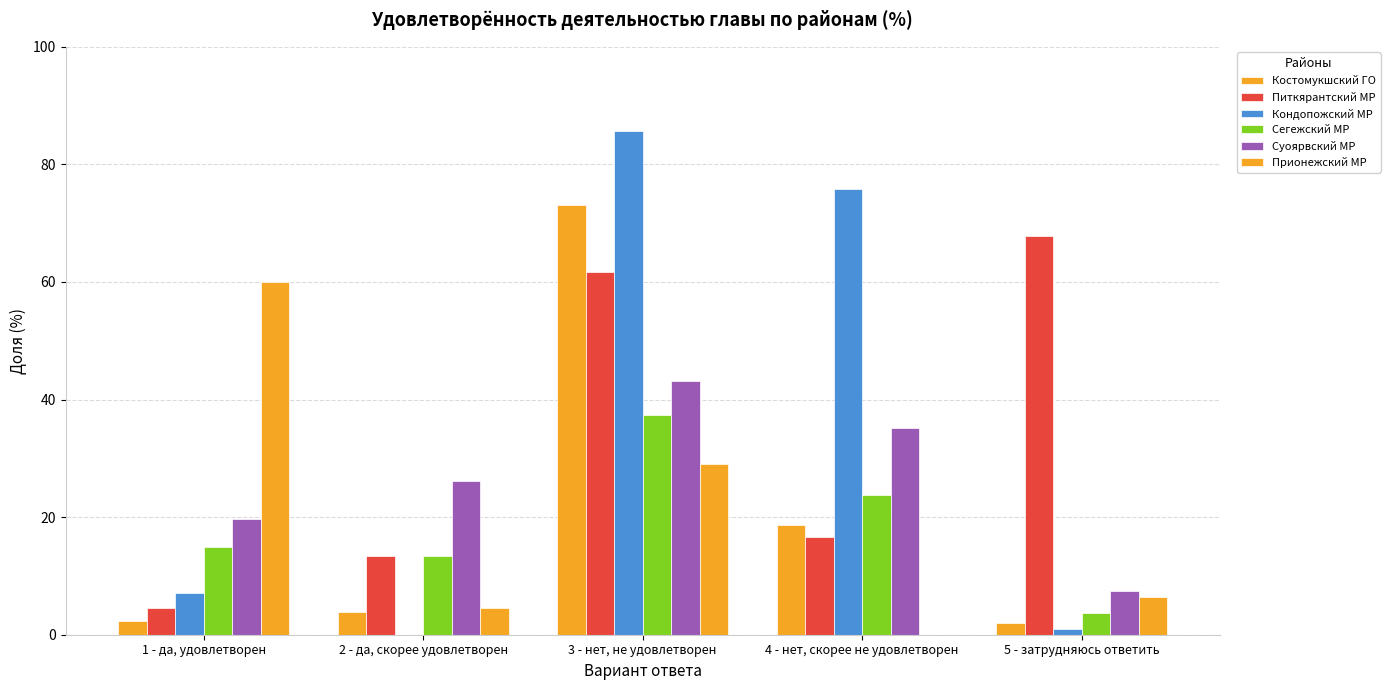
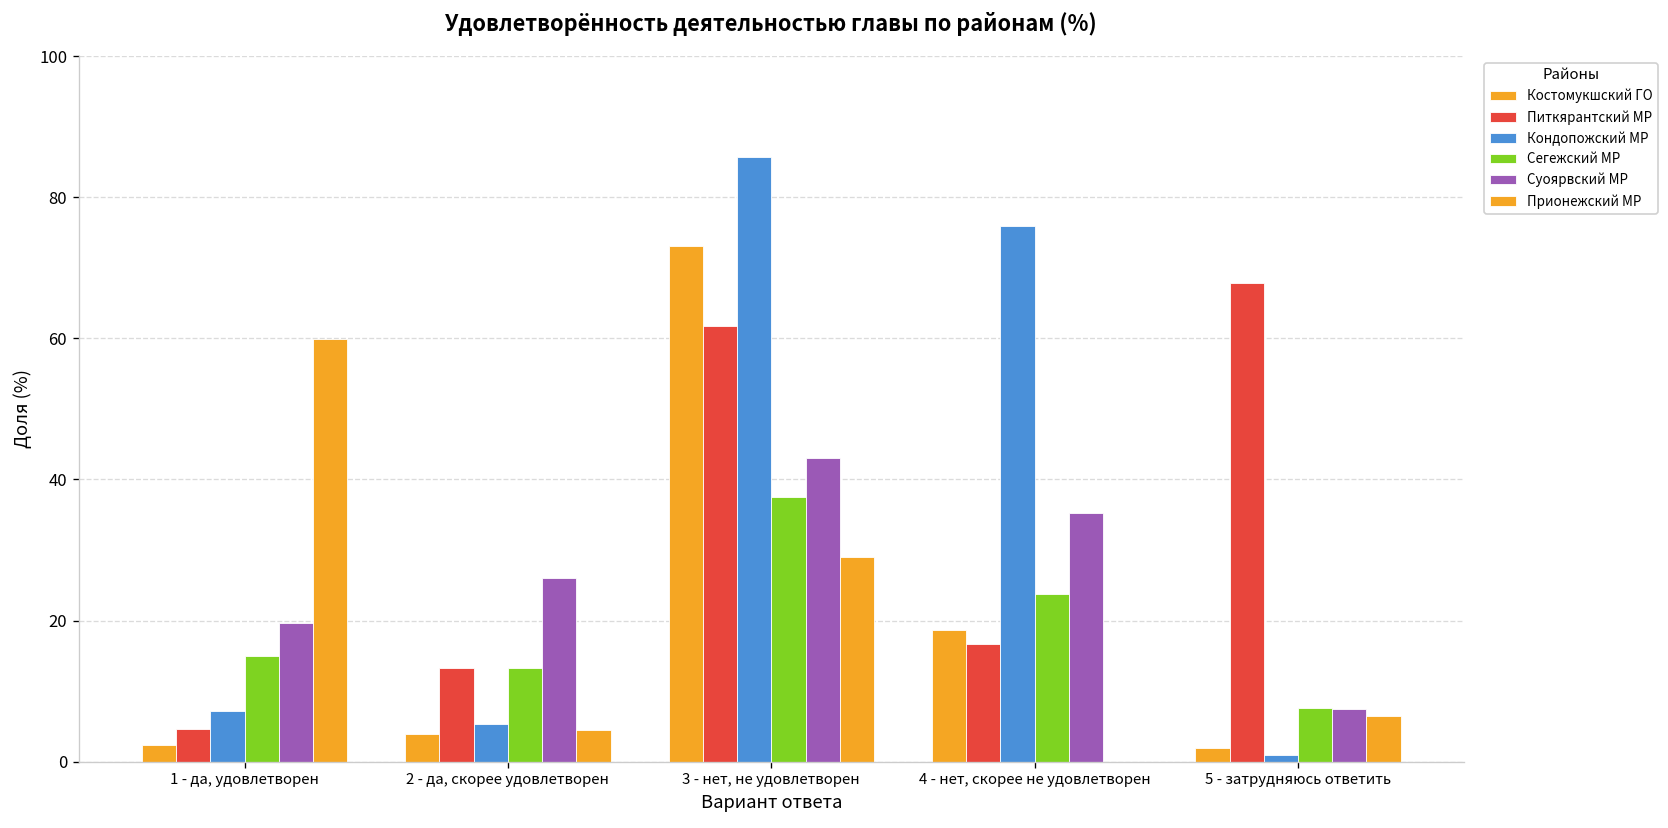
  {
    "Питкярантский МР": {
      "1 - да, удовлетворен": 5,
      "2 - да, скорее удовлетворен": 13,
      "3 - нет, не удовлетворен": 62,
      "4 - нет, скорее не удовлетворен": 17,
      "5 - затрудняюсь ответить": 68
    },
    "Кондопожский МР": {
      "1 - да, удовлетворен": 7,
-     "2 - да, скорее удовлетворен": 0,
+     "2 - да, скорее удовлетворен": 5,
      "3 - нет, не удовлетворен": 86,
      "4 - нет, скорее не удовлетворен": 76,
      "5 - затрудняюсь ответить": 1
    },
    "Сегежский МР": {
      "1 - да, удовлетворен": 15,
      "2 - да, скорее удовлетворен": 13,
      "3 - нет, не удовлетворен": 37,
      "4 - нет, скорее не удовлетворен": 24,
-     "5 - затрудняюсь ответить": 4
+     "5 - затрудняюсь ответить": 8
    },
    "Суоярвский МР": {
      "1 - да, удовлетворен": 20,
      "2 - да, скорее удовлетворен": 26,
      "3 - нет, не удовлетворен": 43,
      "4 - нет, скорее не удовлетворен": 35,
      "5 - затрудняюсь ответить": 7
    }
  }
